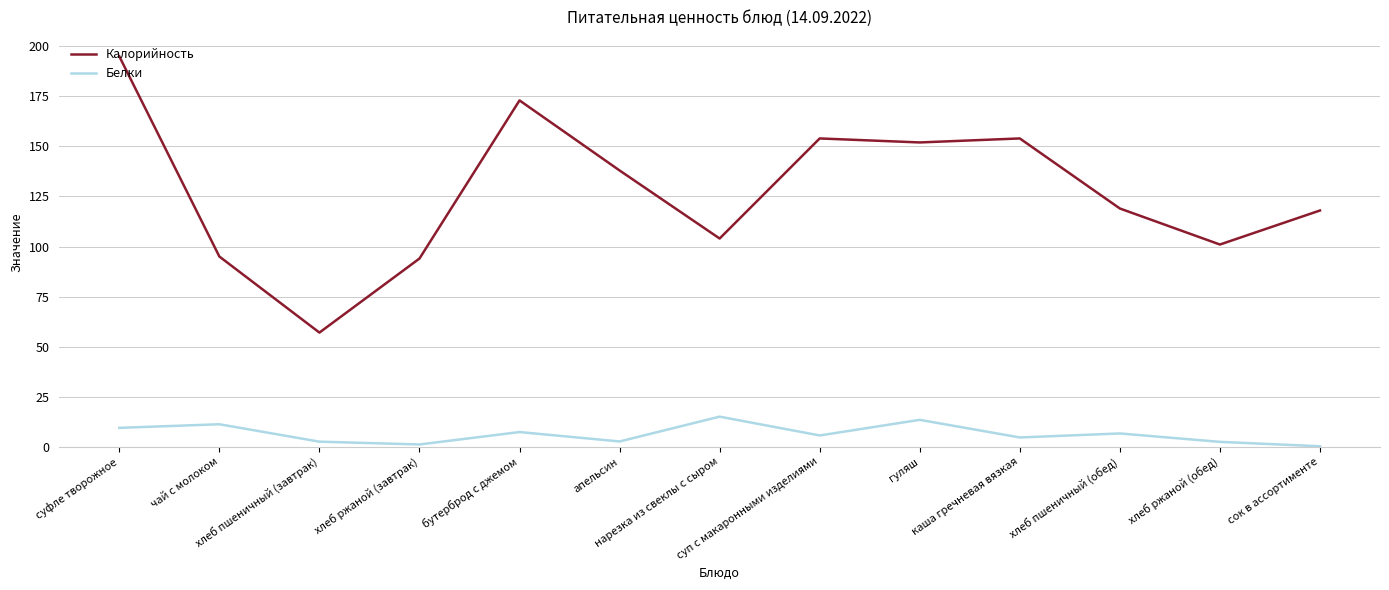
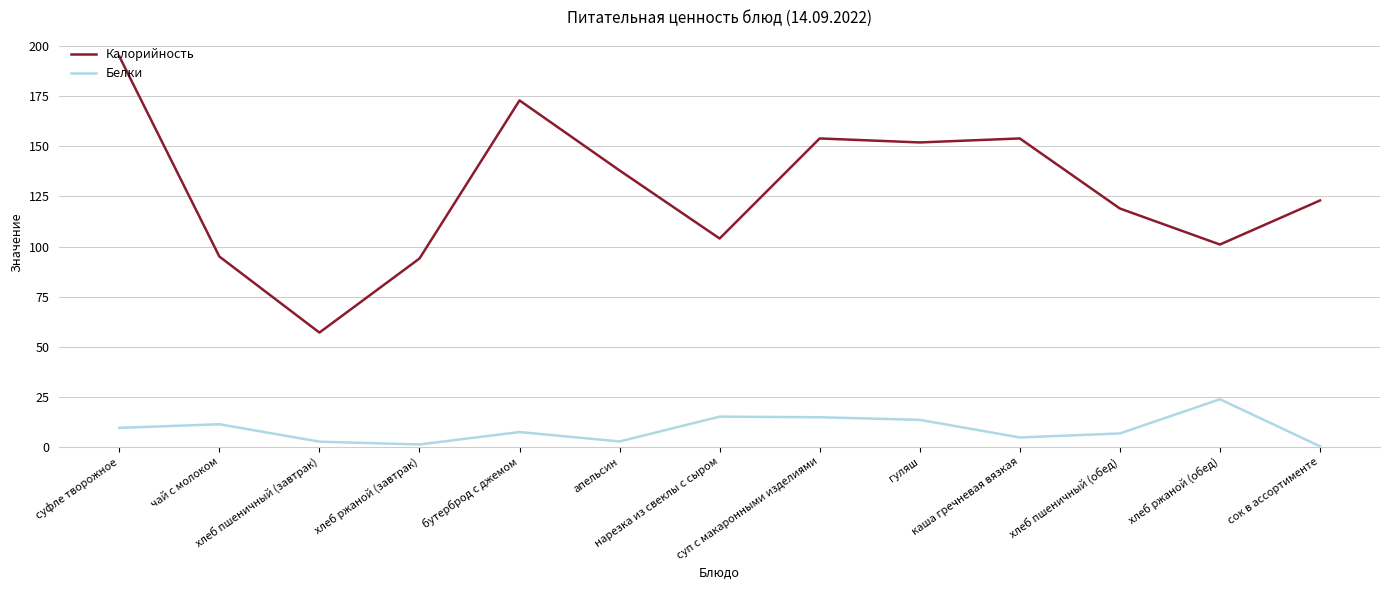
  {
    "Калорийность": {
      "суфле творожное": 195,
      "чай с молоком": 95,
      "хлеб пшеничный (завтрак)": 57,
      "хлеб ржаной (завтрак)": 94,
      "бутерброд с джемом": 173,
      "апельсин": 138,
      "нарезка из свеклы с сыром": 104,
      "суп с макаронными изделиями": 154,
      "гуляш": 152,
      "каша гречневая вязкая": 154,
      "хлеб пшеничный (обед)": 119,
      "хлеб ржаной (обед)": 101,
-     "сок в ассортименте": 118
+     "сок в ассортименте": 123
    },
    "Белки": {
      "суфле творожное": 9,
      "чай с молоком": 11,
      "хлеб пшеничный (завтрак)": 3,
      "хлеб ржаной (завтрак)": 1,
      "бутерброд с джемом": 7,
      "апельсин": 3,
      "нарезка из свеклы с сыром": 15,
-     "суп с макаронными изделиями": 6,
+     "суп с макаронными изделиями": 15,
      "гуляш": 13,
      "каша гречневая вязкая": 5,
      "хлеб пшеничный (обед)": 7,
-     "хлеб ржаной (обед)": 2,
+     "хлеб ржаной (обед)": 24,
      "сок в ассортименте": 0
    }
  }
